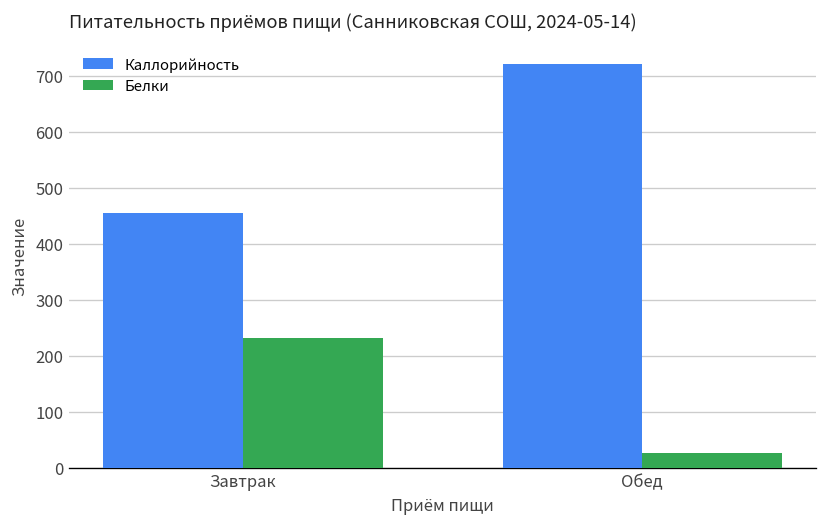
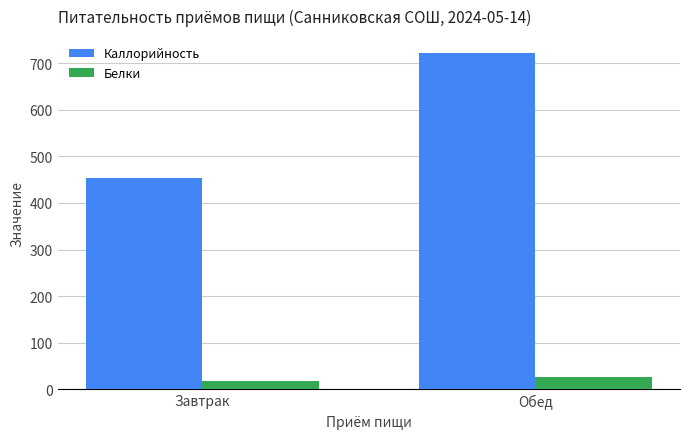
  {
    "Каллорийность": {
      "Завтрак": 450,
      "Обед": 720
    },
    "Белки": {
-     "Завтрак": 230,
+     "Завтрак": 20,
      "Обед": 30
    }
  }
